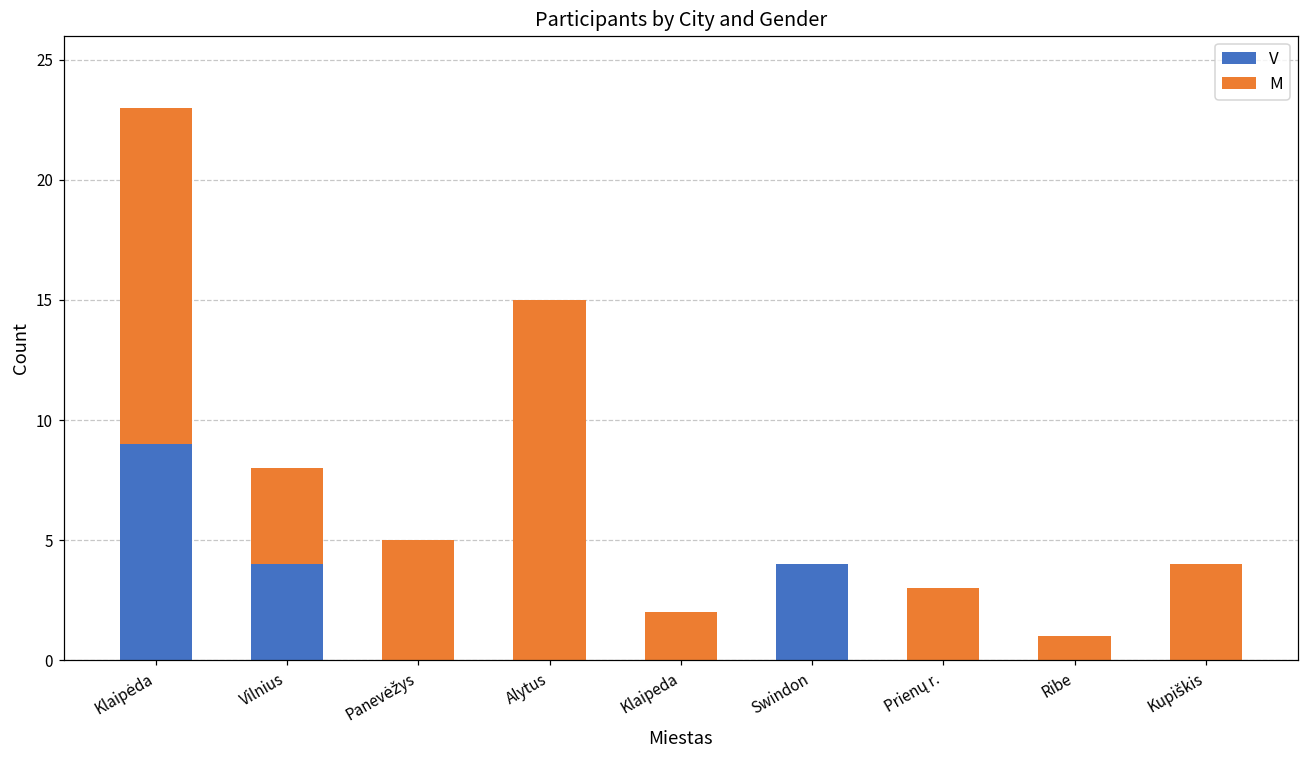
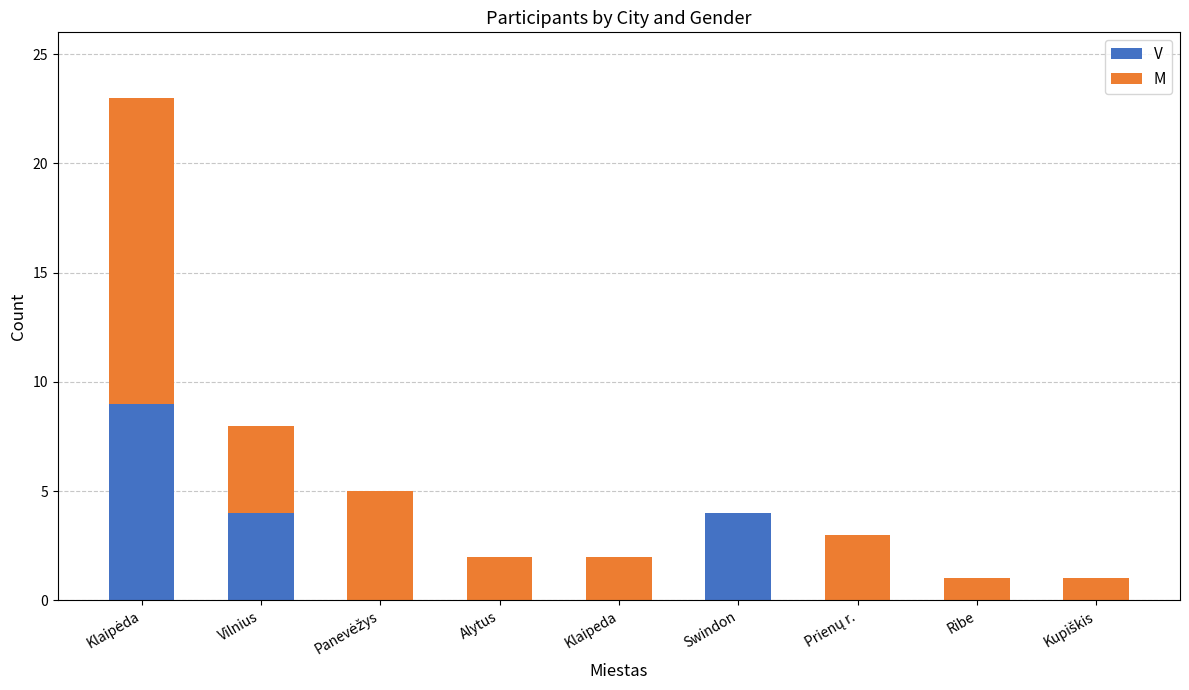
  {
    "V": {
      "Klaipėda": 9,
      "Vilnius": 4,
      "Panevėžys": 0,
      "Alytus": 0,
      "Klaipeda": 0,
      "Swindon": 4,
      "Prienų r.": 0,
      "Ribe": 0,
      "Kupiškis": 0
    },
    "M": {
-     "Alytus": 15,
-     "Kupiškis": 4
+     "Alytus": 2,
+     "Kupiškis": 1
    }
  }
